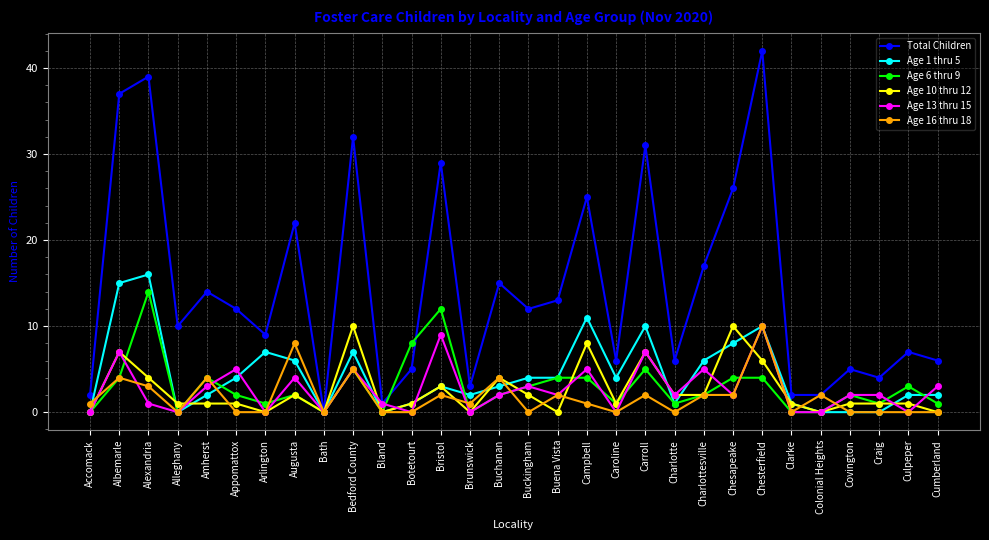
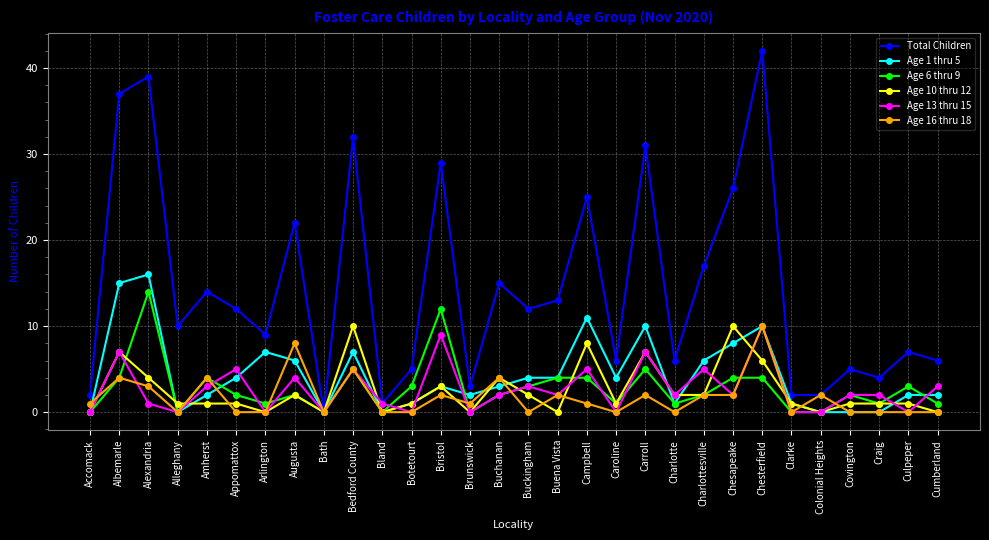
  {
    "Total Children": {
      "Accomack": 2,
      "Albemarle": 37,
      "Alexandria": 39,
      "Alleghany": 10,
      "Amherst": 14,
      "Appomattox": 12,
      "Arlington": 9,
      "Augusta": 22,
      "Bedford County": 32,
      "Botetourt": 5,
      "Bristol": 29,
      "Brunswick": 3,
      "Buchanan": 15,
      "Buckingham": 12,
      "Buena Vista": 13,
      "Campbell": 25,
      "Caroline": 6,
      "Carroll": 31,
      "Charlotte": 6,
      "Charlottesville": 17,
      "Chesapeake": 26,
      "Chesterfield": 42,
      "Clarke": 2,
      "Covington": 5,
      "Craig": 4,
      "Culpeper": 7,
      "Cumberland": 6
    },
    "Age 1 thru 5": {
      "Albemarle": 15,
      "Alexandria": 16,
      "Amherst": 2,
      "Appomattox": 4,
      "Arlington": 7,
      "Augusta": 6,
      "Bedford County": 7,
      "Brunswick": 2,
      "Buchanan": 3,
      "Buckingham": 4,
      "Campbell": 11,
      "Caroline": 4,
      "Carroll": 10,
      "Charlottesville": 6,
      "Chesapeake": 8,
      "Culpeper": 2,
      "Cumberland": 2
    },
    "Age 6 thru 9": {
      "Alexandria": 14,
      "Appomattox": 2,
      "Arlington": 1,
-     "Botetourt": 8,
+     "Botetourt": 3,
      "Bristol": 12,
      "Campbell": 4,
      "Carroll": 5,
      "Chesapeake": 4,
      "Chesterfield": 4,
      "Culpeper": 3,
      "Cumberland": 1
    },
    "Age 10 thru 12": {
      "Alexandria": 4,
      "Alleghany": 1,
      "Amherst": 1,
      "Appomattox": 1,
      "Bedford County": 10,
      "Buckingham": 2,
      "Buena Vista": 0,
      "Campbell": 8,
      "Chesapeake": 10,
      "Chesterfield": 6,
      "Covington": 1,
      "Culpeper": 1
    },
    "Age 13 thru 15": {
      "Alexandria": 1,
      "Amherst": 3,
      "Appomattox": 5,
      "Augusta": 4,
      "Bristol": 9,
      "Campbell": 5,
      "Charlottesville": 5,
      "Craig": 2,
      "Cumberland": 3
    },
    "Age 16 thru 18": {
      "Accomack": 1,
      "Alexandria": 3,
      "Appomattox": 0,
      "Augusta": 8,
      "Bristol": 2,
      "Brunswick": 1,
      "Buckingham": 0,
      "Campbell": 1,
      "Carroll": 2,
      "Charlotte": 0
    }
  }
